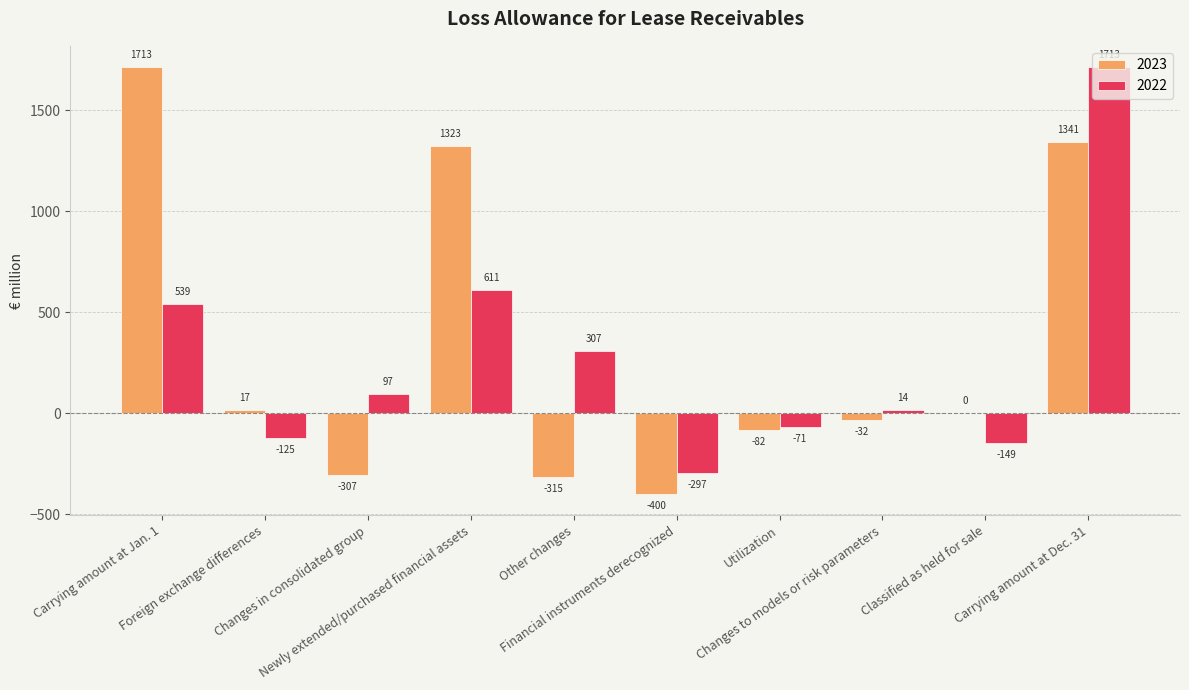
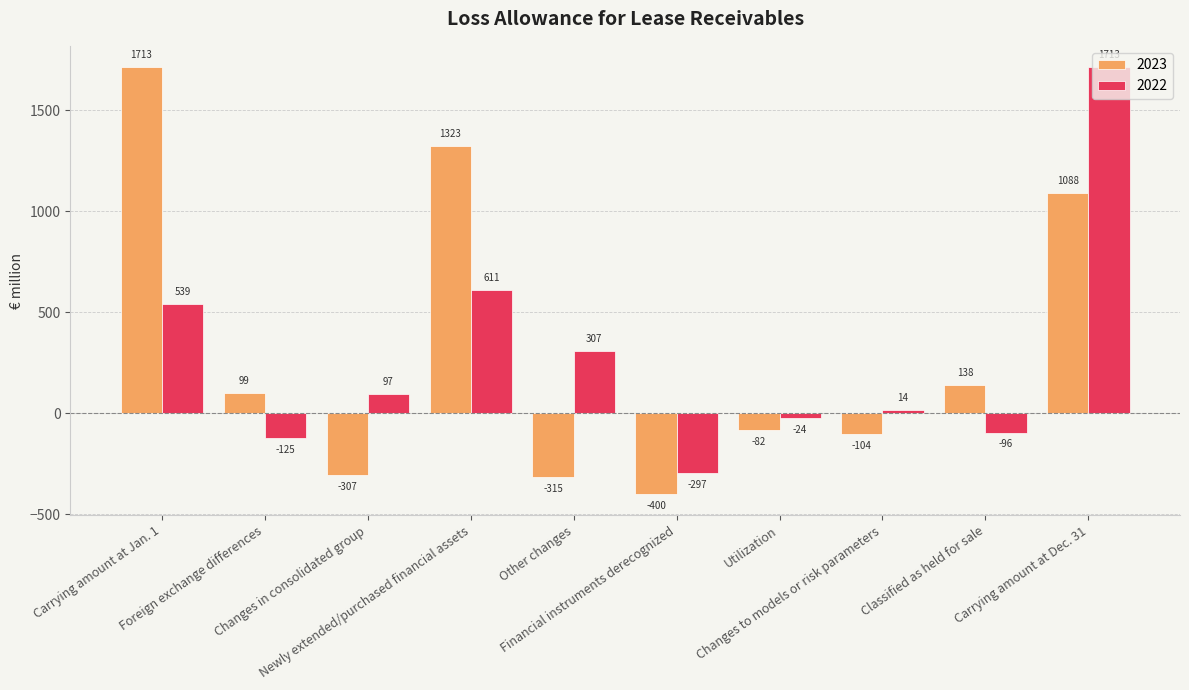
  {
    "2023": {
      "Carrying amount at Jan. 1": 1713,
-     "Foreign exchange differences": 17,
+     "Foreign exchange differences": 99,
      "Changes in consolidated group": -307,
      "Newly extended/purchased financial assets": 1323,
      "Other changes": -315,
      "Financial instruments derecognized": -400,
      "Utilization": -82,
-     "Changes to models or risk parameters": -32,
-     "Classified as held for sale": 0,
-     "Carrying amount at Dec. 31": 1341
+     "Changes to models or risk parameters": -104,
+     "Classified as held for sale": 138,
+     "Carrying amount at Dec. 31": 1088
    },
    "2022": {
      "Carrying amount at Jan. 1": 539,
      "Foreign exchange differences": -125,
      "Changes in consolidated group": 97,
      "Newly extended/purchased financial assets": 611,
      "Other changes": 307,
      "Financial instruments derecognized": -297,
-     "Utilization": -71,
+     "Utilization": -24,
      "Changes to models or risk parameters": 14,
-     "Classified as held for sale": -149
+     "Classified as held for sale": -96
    }
  }
